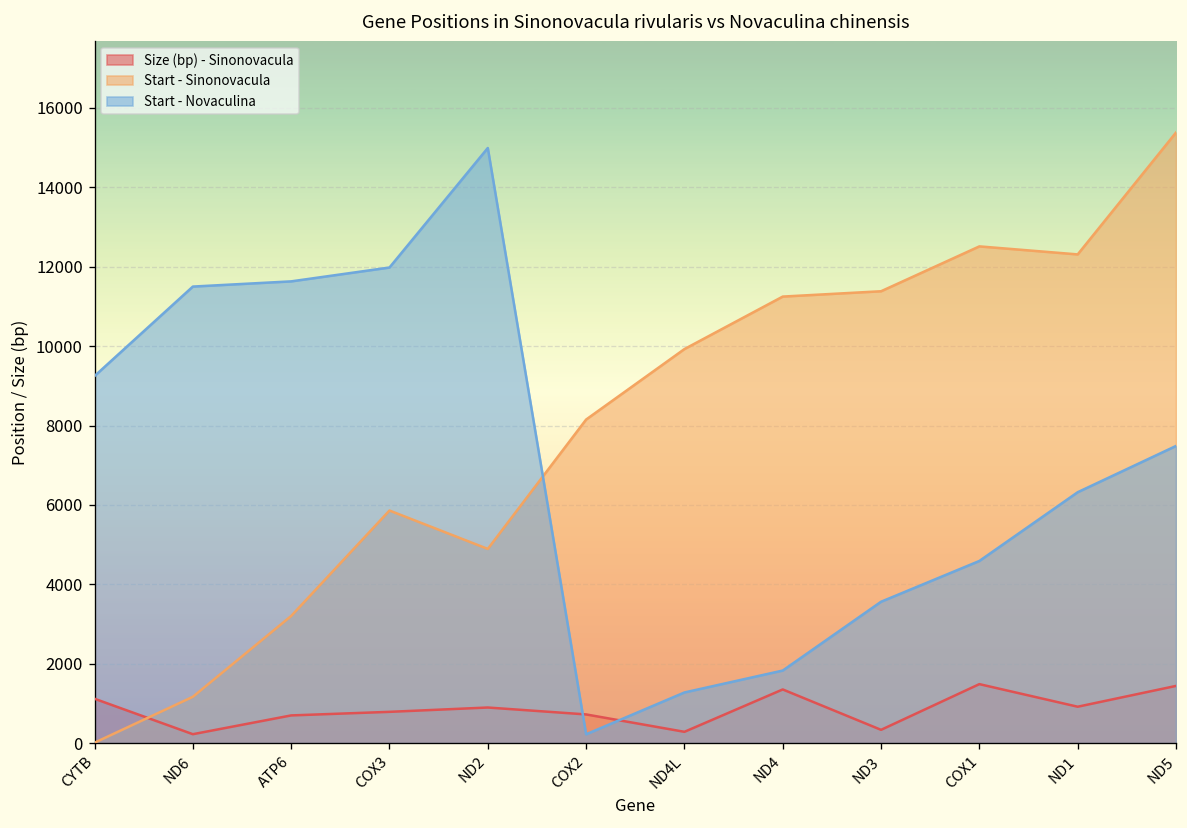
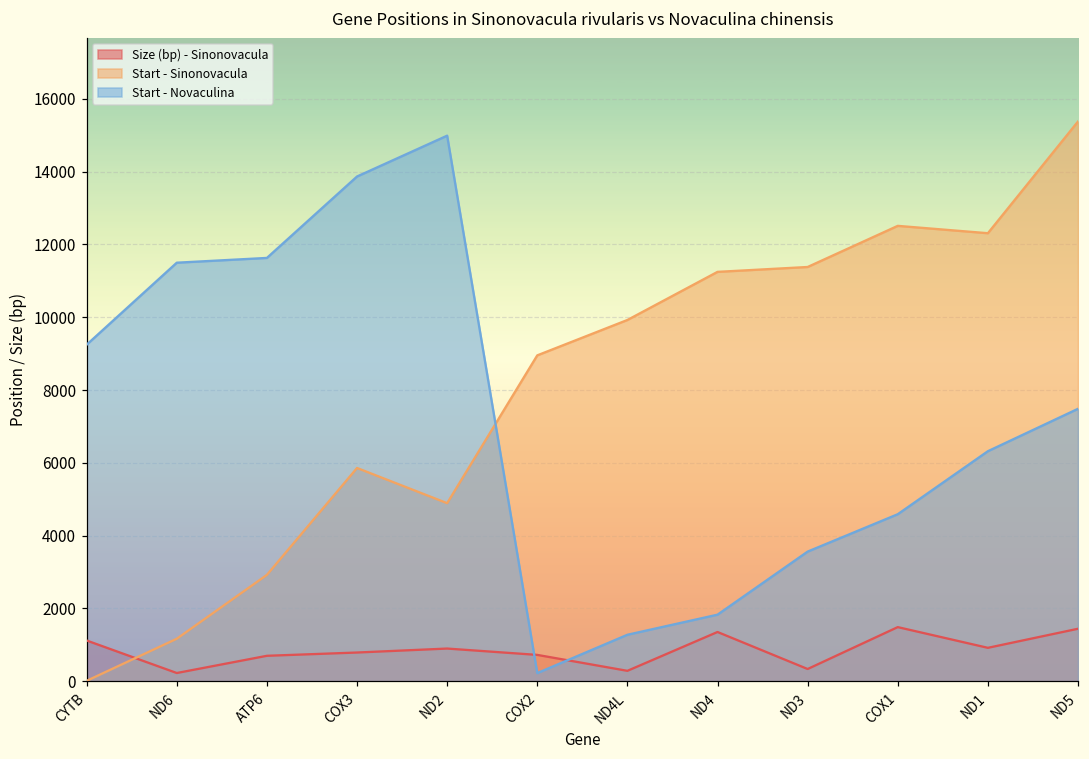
  {
    "Size (bp) - Sinonovacula": {
      "CYTB": 1100,
      "ND6": 200,
      "ATP6": 700,
      "COX3": 800,
      "ND2": 900,
      "COX2": 700,
      "ND4L": 300,
      "ND4": 1400,
      "ND3": 300,
      "COX1": 1500,
      "ND1": 900,
      "ND5": 1400
    },
    "Start - Sinonovacula": {
      "CYTB": 0,
      "ND6": 1200,
-     "ATP6": 3200,
+     "ATP6": 2900,
      "COX3": 5900,
      "ND2": 4900,
-     "COX2": 8200,
+     "COX2": 9000,
      "ND4L": 9900,
      "ND4": 11200,
      "ND3": 11400,
      "COX1": 12500,
      "ND1": 12300,
      "ND5": 15400
    },
    "Start - Novaculina": {
      "CYTB": 9200,
      "ND6": 11500,
      "ATP6": 11600,
-     "COX3": 12000,
+     "COX3": 13900,
      "ND2": 15000,
      "COX2": 200,
      "ND4L": 1300,
      "ND4": 1800,
      "ND3": 3600,
      "COX1": 4600,
      "ND1": 6300,
      "ND5": 7500
    }
  }
